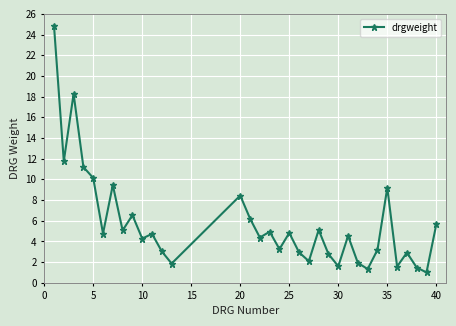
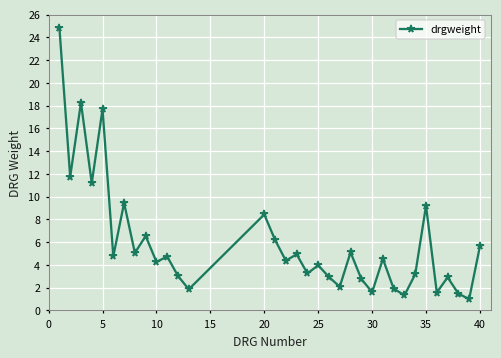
  {
-   "5": 10.1,
+   "5": 17.7,
    "10": 4.3,
    "20": 8.4,
-   "25": 4.8,
+   "25": 4.0,
    "30": 1.6,
    "35": 9.2,
    "40": 5.7
  }
